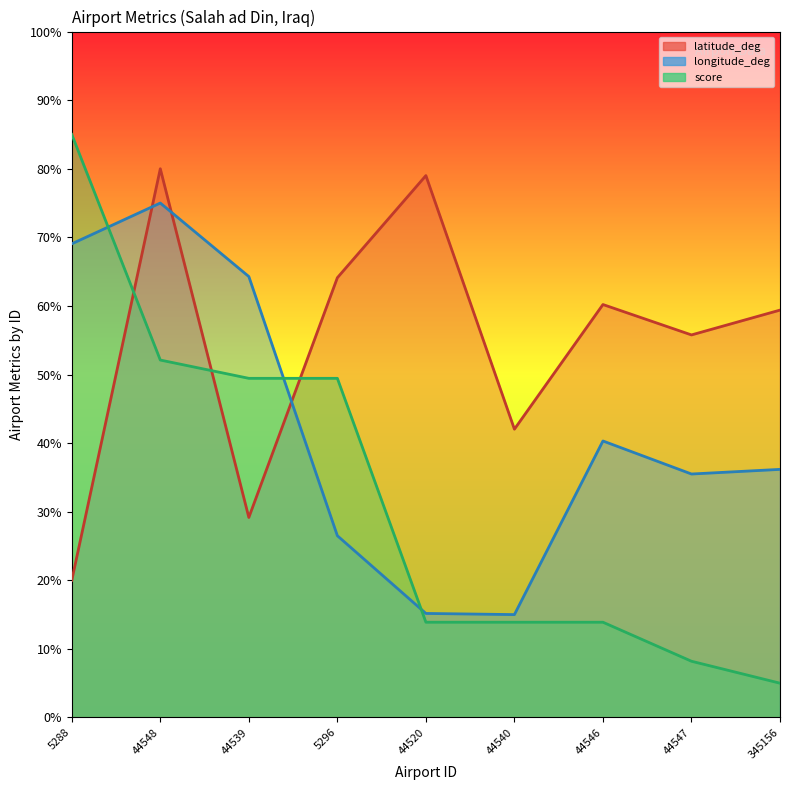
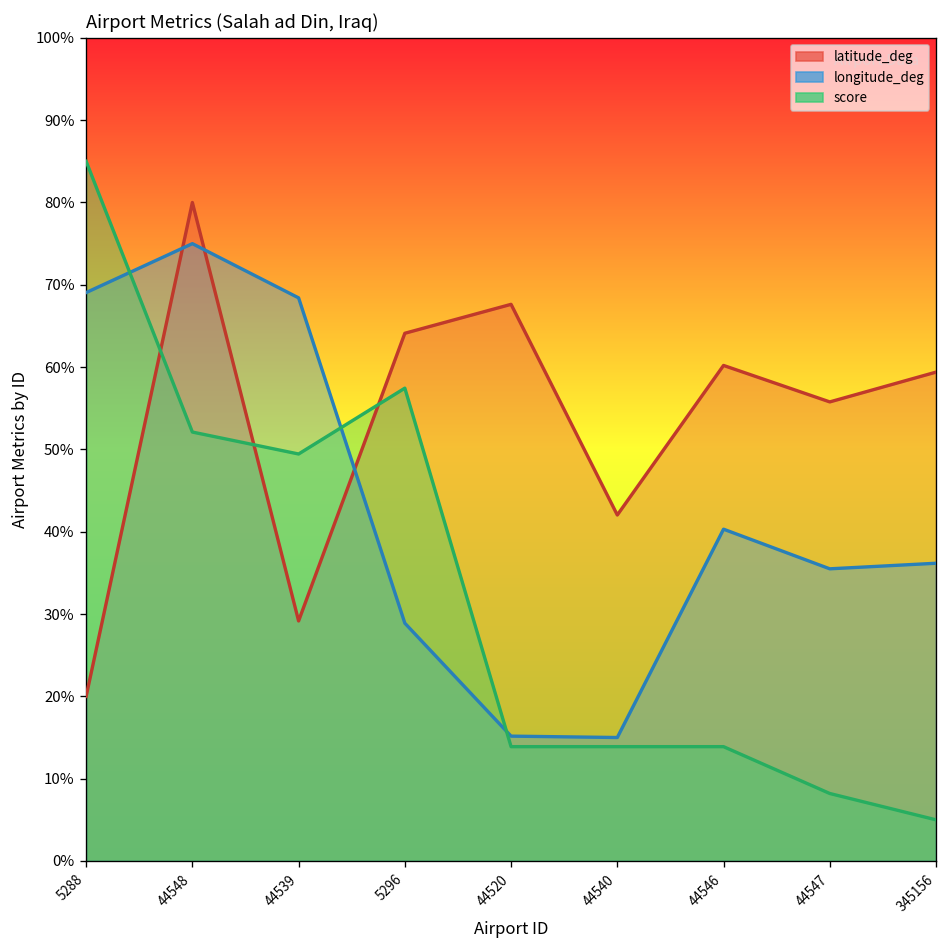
  {
    "latitude_deg": {
      "5288": "20%",
      "44548": "80%",
      "44539": "29%",
      "5296": "64%",
-     "44520": "79%",
+     "44520": "68%",
      "44540": "42%",
      "44546": "60%",
      "44547": "56%",
      "345156": "59%"
    },
    "longitude_deg": {
      "5288": "69%",
      "44548": "75%",
-     "44539": "64%",
-     "5296": "26%",
+     "44539": "68%",
+     "5296": "29%",
      "44520": "15%",
      "44540": "15%",
      "44546": "40%",
      "44547": "35%",
      "345156": "36%"
    },
    "score": {
      "5288": "85%",
      "44548": "52%",
      "44539": "49%",
-     "5296": "49%",
+     "5296": "57%",
      "44520": "14%",
      "44540": "14%",
      "44546": "14%",
      "44547": "8%",
      "345156": "5%"
    }
  }
